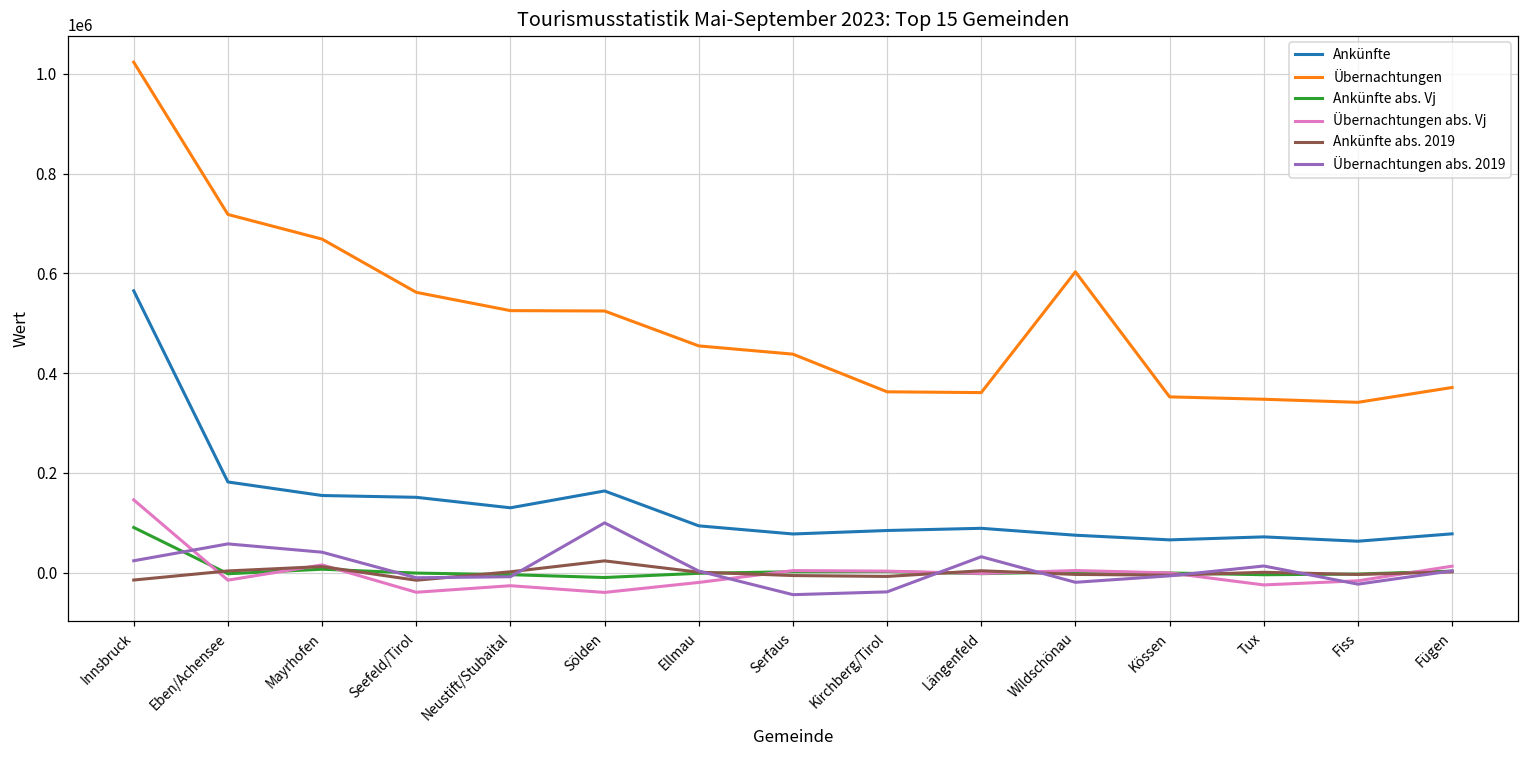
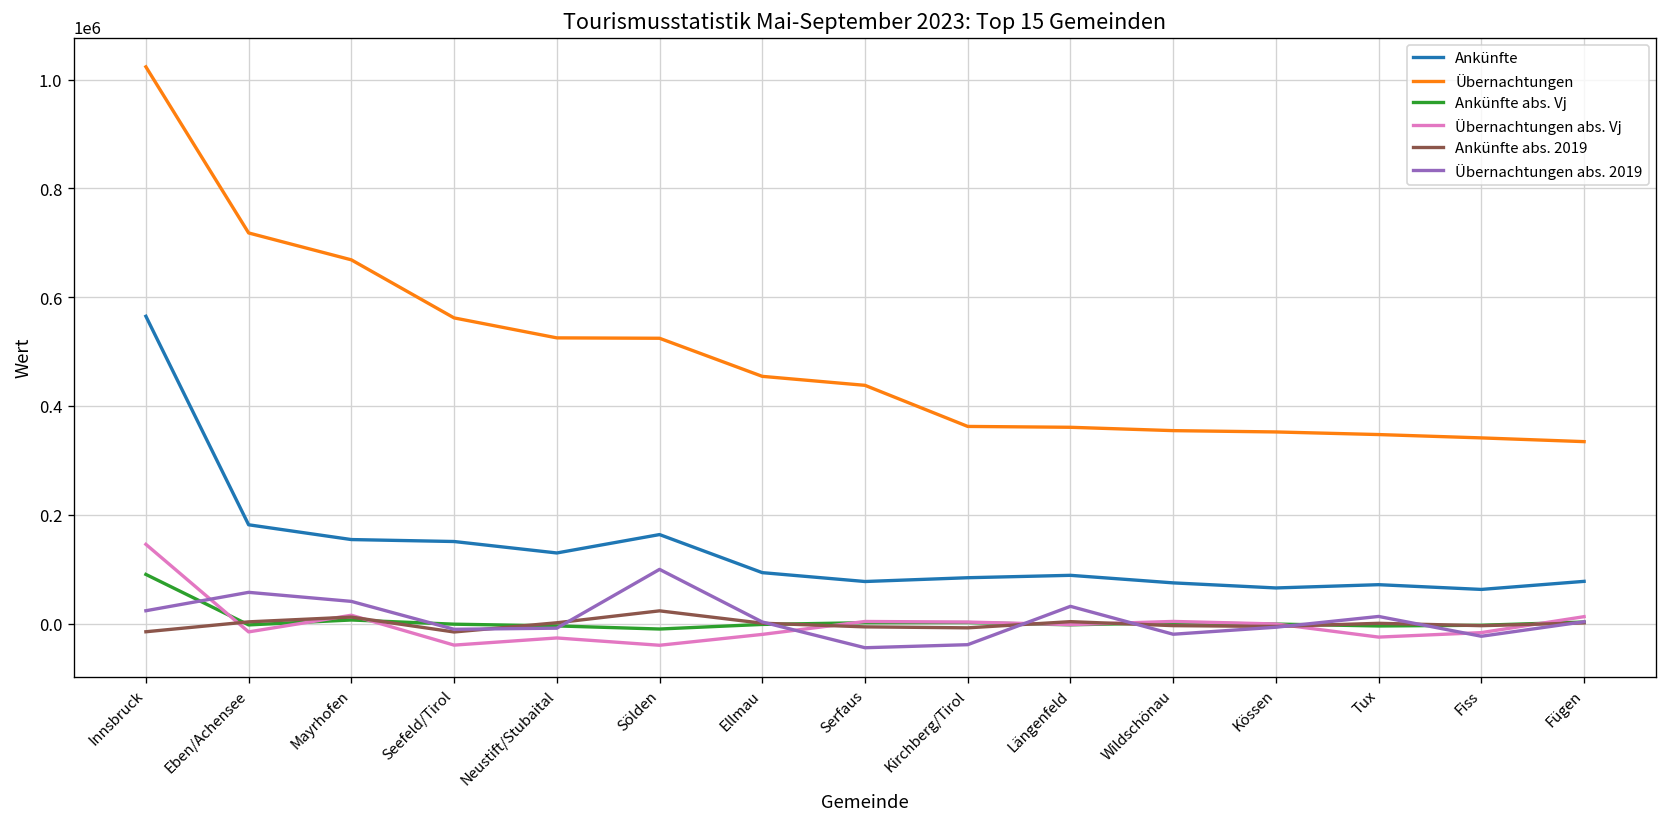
  {
    "Ankünfte": {
      "Innsbruck": 560000,
      "Eben/Achensee": 180000,
      "Mayrhofen": 150000,
      "Seefeld/Tirol": 150000,
      "Neustift/Stubaital": 130000,
      "Sölden": 160000,
      "Ellmau": 90000,
      "Serfaus": 80000,
      "Kirchberg/Tirol": 80000,
      "Längenfeld": 90000,
      "Wildschönau": 70000,
      "Kössen": 70000,
      "Tux": 70000,
      "Fiss": 60000,
      "Fügen": 80000
    },
    "Übernachtungen": {
      "Innsbruck": 1020000,
      "Eben/Achensee": 720000,
      "Mayrhofen": 670000,
      "Seefeld/Tirol": 560000,
      "Neustift/Stubaital": 530000,
      "Sölden": 520000,
      "Ellmau": 450000,
      "Serfaus": 440000,
      "Kirchberg/Tirol": 360000,
      "Längenfeld": 360000,
-     "Wildschönau": 600000,
+     "Wildschönau": 350000,
      "Kössen": 350000,
      "Tux": 350000,
      "Fiss": 340000,
-     "Fügen": 370000
+     "Fügen": 330000
    },
    "Ankünfte abs. Vj": {
      "Innsbruck": 90000,
      "Eben/Achensee": 0,
      "Seefeld/Tirol": 0,
      "Sölden": -10000
    },
    "Übernachtungen abs. Vj": {
      "Innsbruck": 150000,
      "Eben/Achensee": -20000,
      "Seefeld/Tirol": -40000,
      "Neustift/Stubaital": -30000,
      "Sölden": -40000,
      "Ellmau": -20000,
      "Tux": -20000,
      "Fiss": -20000,
      "Fügen": 10000
    },
    "Ankünfte abs. 2019": {
      "Innsbruck": -10000,
      "Eben/Achensee": 0,
      "Neustift/Stubaital": 0,
      "Sölden": 20000,
      "Serfaus": -10000,
      "Kirchberg/Tirol": -10000
    },
    "Übernachtungen abs. 2019": {
      "Innsbruck": 20000,
      "Eben/Achensee": 60000,
      "Mayrhofen": 40000,
      "Sölden": 100000,
      "Serfaus": -40000,
      "Kirchberg/Tirol": -40000,
      "Längenfeld": 30000,
      "Wildschönau": -20000,
      "Tux": 10000,
      "Fiss": -20000
    }
  }
